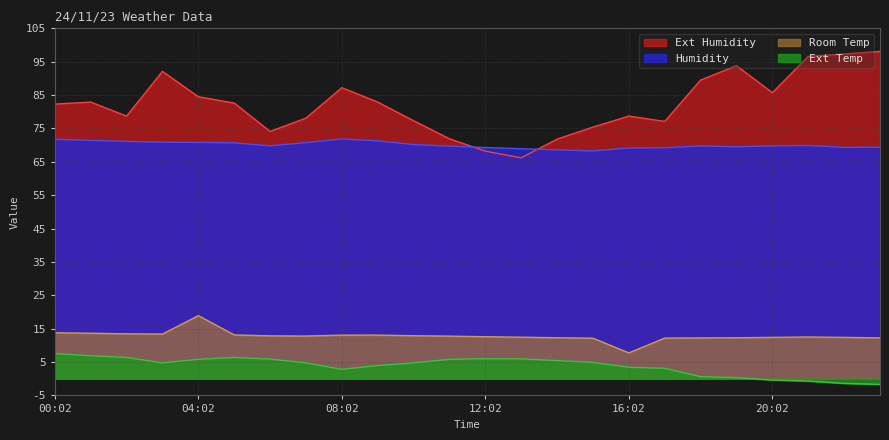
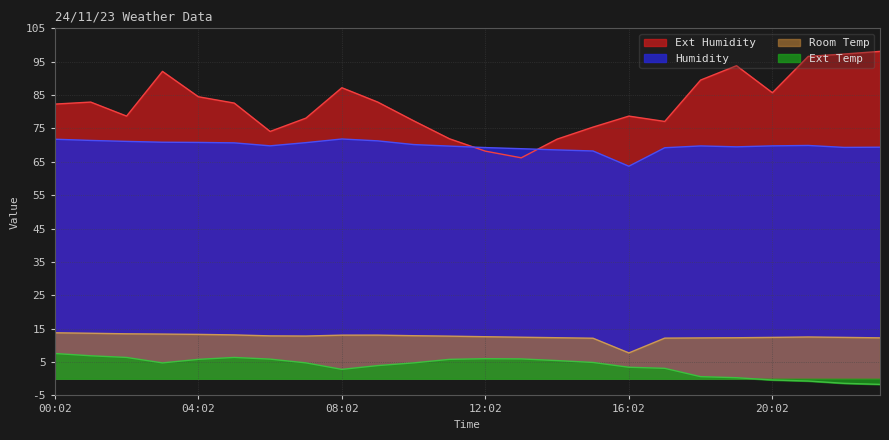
  {
    "Ext Humidity": {
      "00:02": 82,
      "04:02": 85,
      "08:02": 87,
      "12:02": 68,
      "16:02": 79,
      "20:02": 86
    },
    "Humidity": {
      "00:02": 72,
      "04:02": 71,
      "08:02": 72,
      "12:02": 69,
-     "16:02": 69,
+     "16:02": 64,
      "20:02": 70
    },
    "Room Temp": {
      "00:02": 14,
-     "04:02": 19,
+     "04:02": 13,
      "08:02": 13,
      "12:02": 13,
      "16:02": 8,
      "20:02": 12
    }
  }
